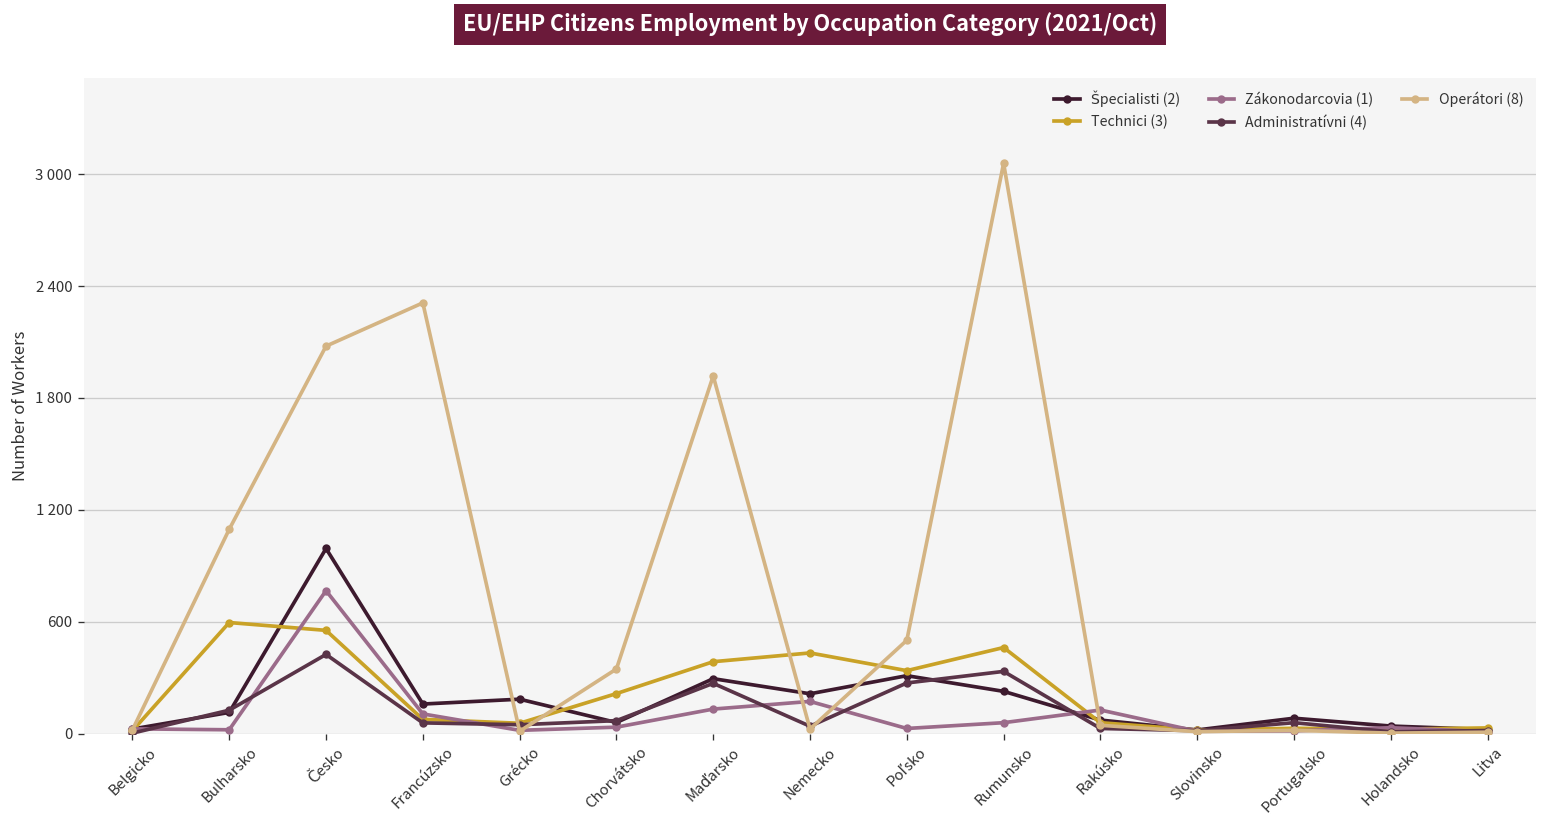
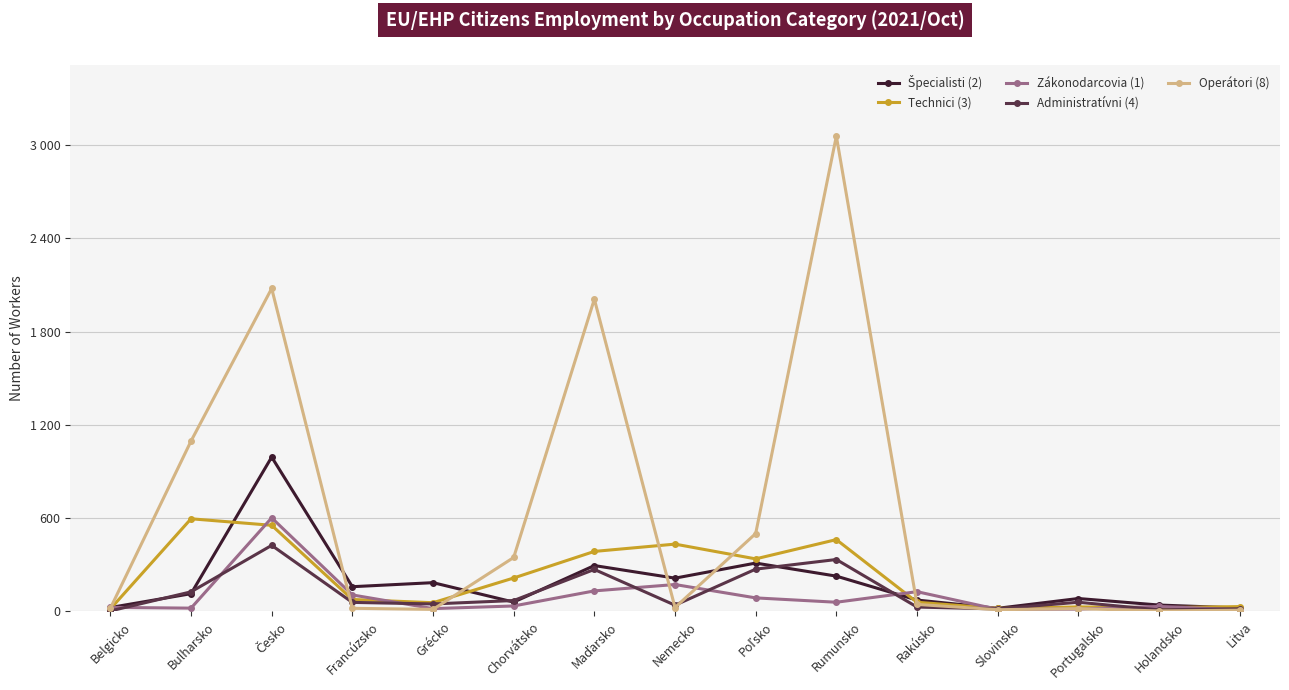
  {
    "Technici (3)": {
      "Bulharsko": 600,
      "Česko": 550,
      "Francúzsko": 80,
      "Chorvátsko": 220,
      "Maďarsko": 390,
      "Nemecko": 430,
      "Poľsko": 340,
      "Rumunsko": 460
    },
    "Zákonodarcovia (1)": {
      "Bulharsko": 20,
-     "Česko": 770,
+     "Česko": 600,
      "Francúzsko": 110,
      "Chorvátsko": 40,
      "Maďarsko": 130,
      "Nemecko": 170,
-     "Poľsko": 30,
+     "Poľsko": 90,
      "Rumunsko": 60,
      "Rakúsko": 130
    },
    "Operátori (8)": {
      "Bulharsko": 1100,
      "Česko": 2080,
-     "Francúzsko": 2310,
+     "Francúzsko": 20,
      "Chorvátsko": 350,
-     "Maďarsko": 1920,
+     "Maďarsko": 2010,
      "Poľsko": 500,
      "Rumunsko": 3060
    }
  }
